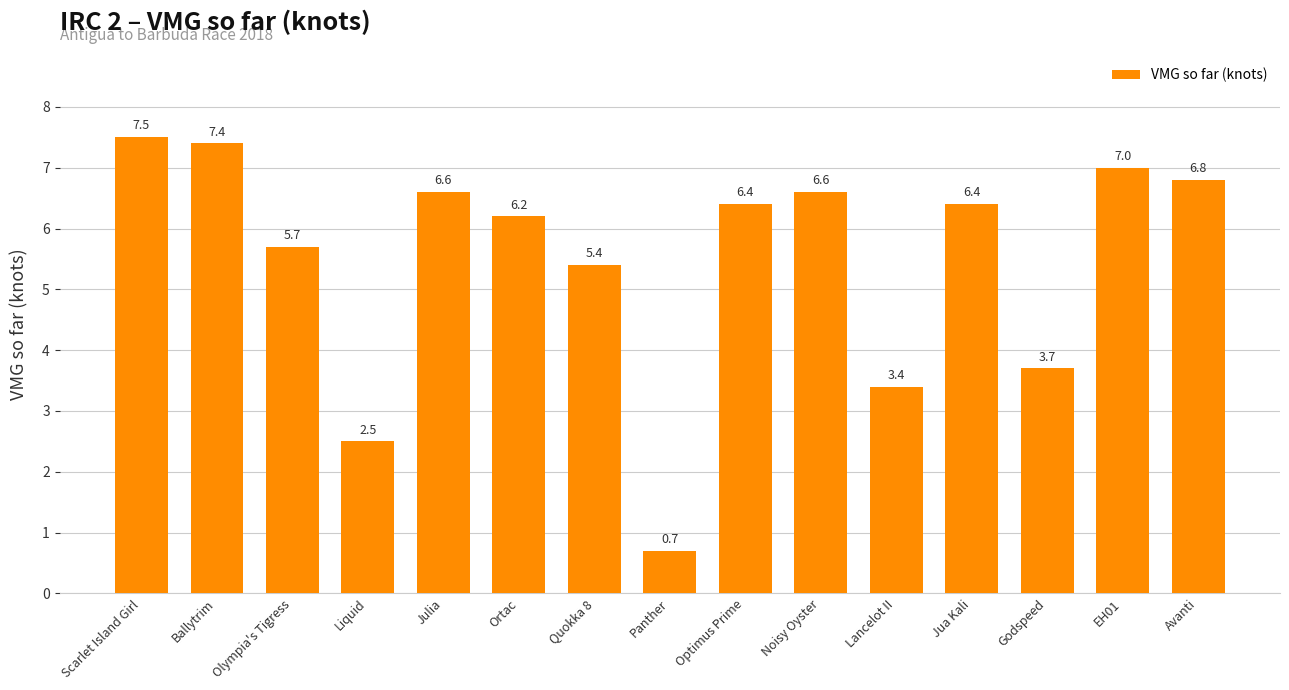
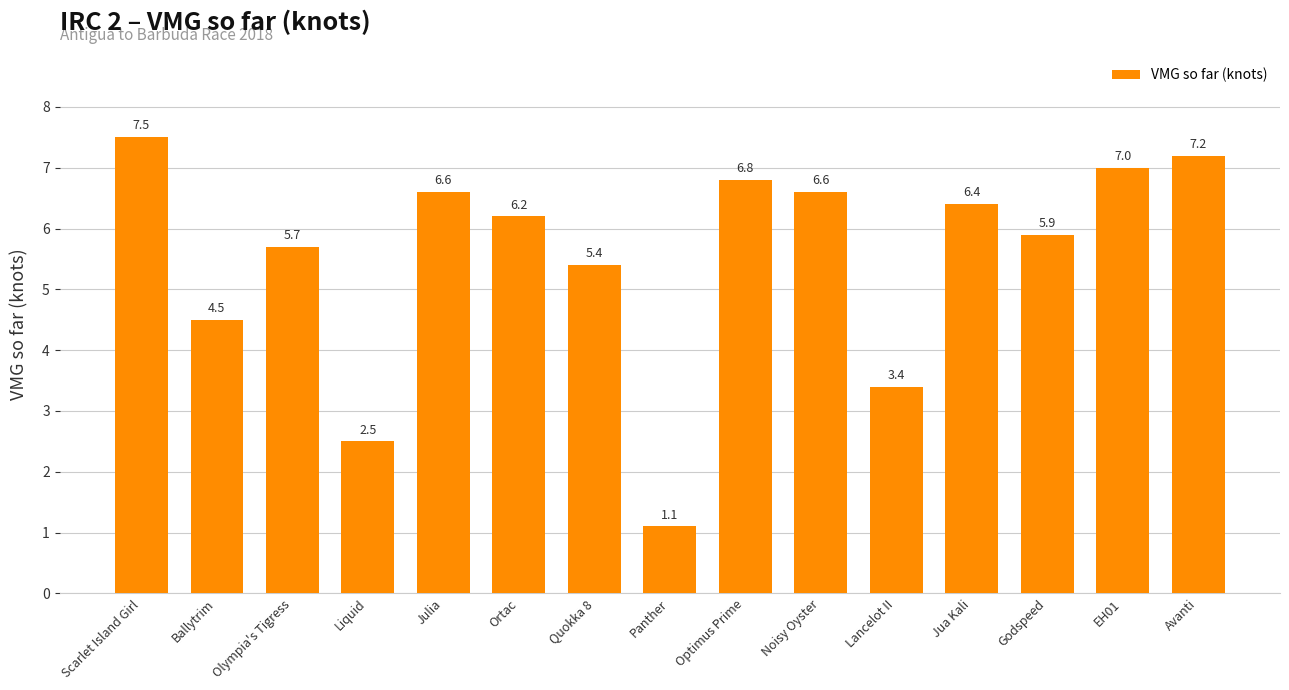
  {
    "Scarlet Island Girl": 7.5,
-   "Ballytrim": 7.4,
+   "Ballytrim": 4.5,
    "Olympia's Tigress": 5.7,
    "Liquid": 2.5,
    "Julia": 6.6,
    "Ortac": 6.2,
    "Quokka 8": 5.4,
-   "Panther": 0.7,
-   "Optimus Prime": 6.4,
+   "Panther": 1.1,
+   "Optimus Prime": 6.8,
    "Noisy Oyster": 6.6,
    "Lancelot II": 3.4,
    "Jua Kali": 6.4,
-   "Godspeed": 3.7,
+   "Godspeed": 5.9,
    "EH01": 7.0,
-   "Avanti": 6.8
+   "Avanti": 7.2
  }
